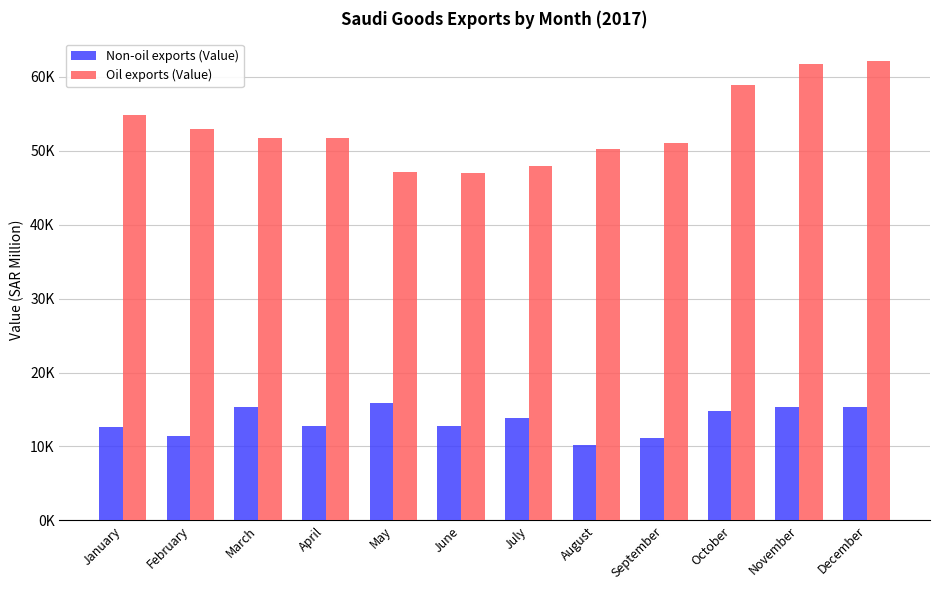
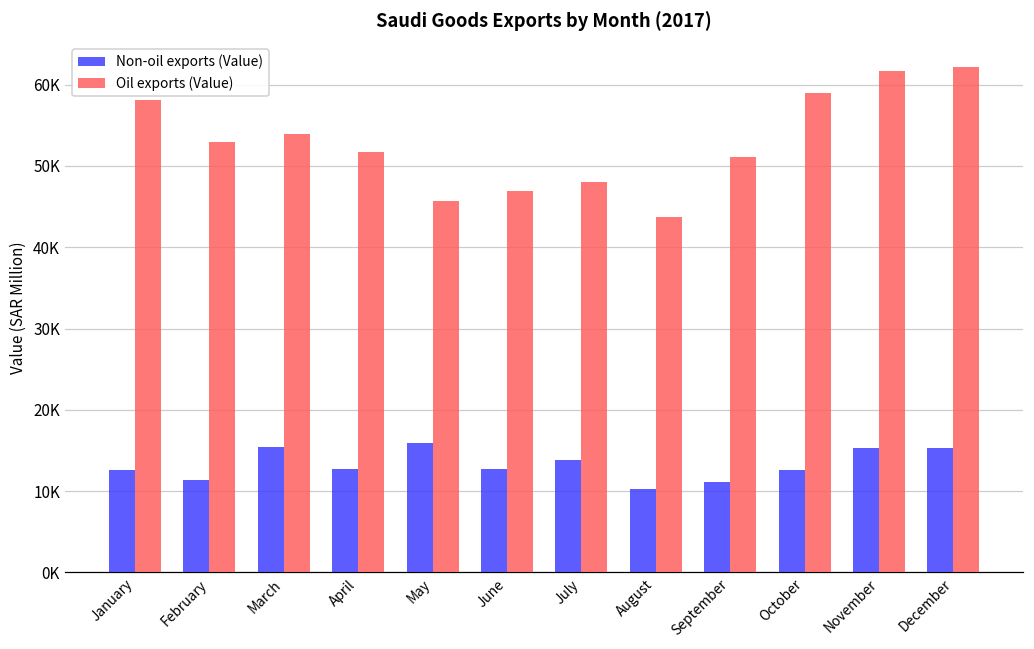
  {
    "Non-oil exports (Value)": {
      "January": 13000,
      "February": 11000,
      "March": 15000,
      "April": 13000,
      "May": 16000,
      "June": 13000,
      "July": 14000,
      "August": 10000,
      "September": 11000,
-     "October": 15000,
+     "October": 13000,
      "November": 15000,
      "December": 15000
    },
    "Oil exports (Value)": {
-     "January": 55000,
+     "January": 58000,
      "February": 53000,
-     "March": 52000,
+     "March": 54000,
      "April": 52000,
-     "May": 47000,
+     "May": 46000,
      "June": 47000,
      "July": 48000,
-     "August": 50000,
+     "August": 44000,
      "September": 51000,
      "October": 59000,
      "November": 62000,
      "December": 62000
    }
  }
